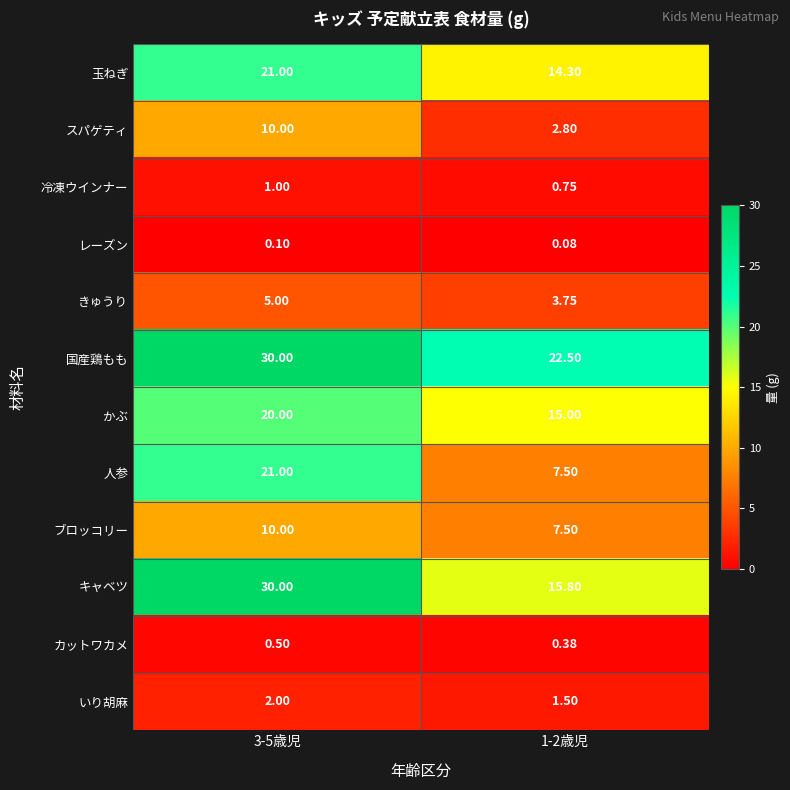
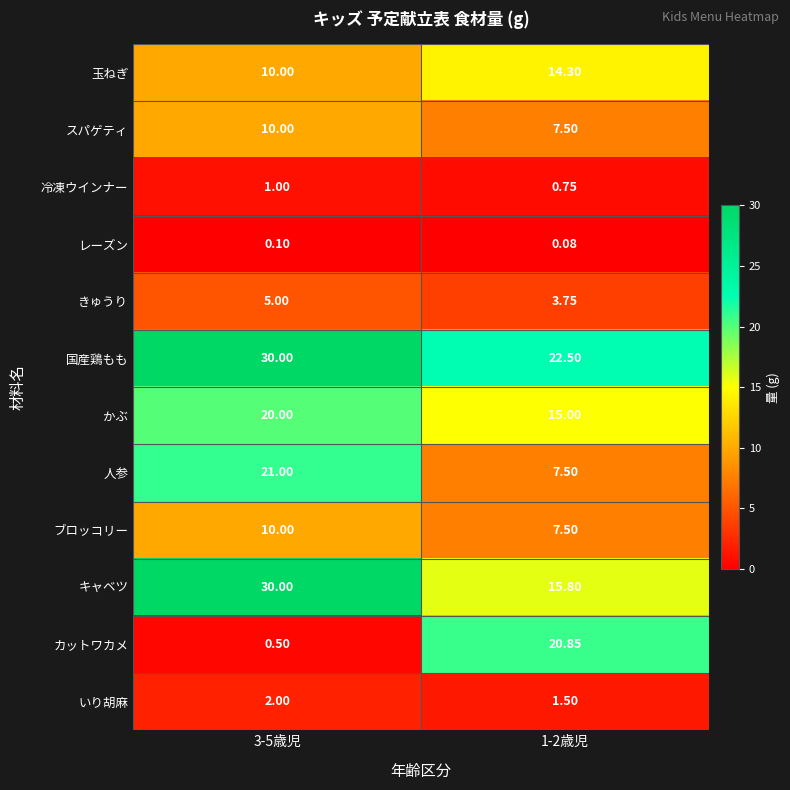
  {
    "玉ねぎ": {
-     "3-5歳児": 21.00,
+     "3-5歳児": 10.00,
      "1-2歳児": 14.30
    },
    "スパゲティ": {
      "3-5歳児": 10.00,
-     "1-2歳児": 2.80
+     "1-2歳児": 7.50
    },
    "冷凍ウインナー": {
      "3-5歳児": 1.00,
      "1-2歳児": 0.75
    },
    "レーズン": {
      "3-5歳児": 0.10,
      "1-2歳児": 0.08
    },
    "きゅうり": {
      "3-5歳児": 5.00,
      "1-2歳児": 3.75
    },
    "国産鶏もも": {
      "3-5歳児": 30.00,
      "1-2歳児": 22.50
    },
    "かぶ": {
      "3-5歳児": 20.00,
      "1-2歳児": 15.00
    },
    "人参": {
      "3-5歳児": 21.00,
      "1-2歳児": 7.50
    },
    "ブロッコリー": {
      "3-5歳児": 10.00,
      "1-2歳児": 7.50
    },
    "キャベツ": {
      "3-5歳児": 30.00,
      "1-2歳児": 15.80
    },
    "カットワカメ": {
      "3-5歳児": 0.50,
-     "1-2歳児": 0.38
+     "1-2歳児": 20.85
    },
    "いり胡麻": {
      "3-5歳児": 2.00,
      "1-2歳児": 1.50
    }
  }
